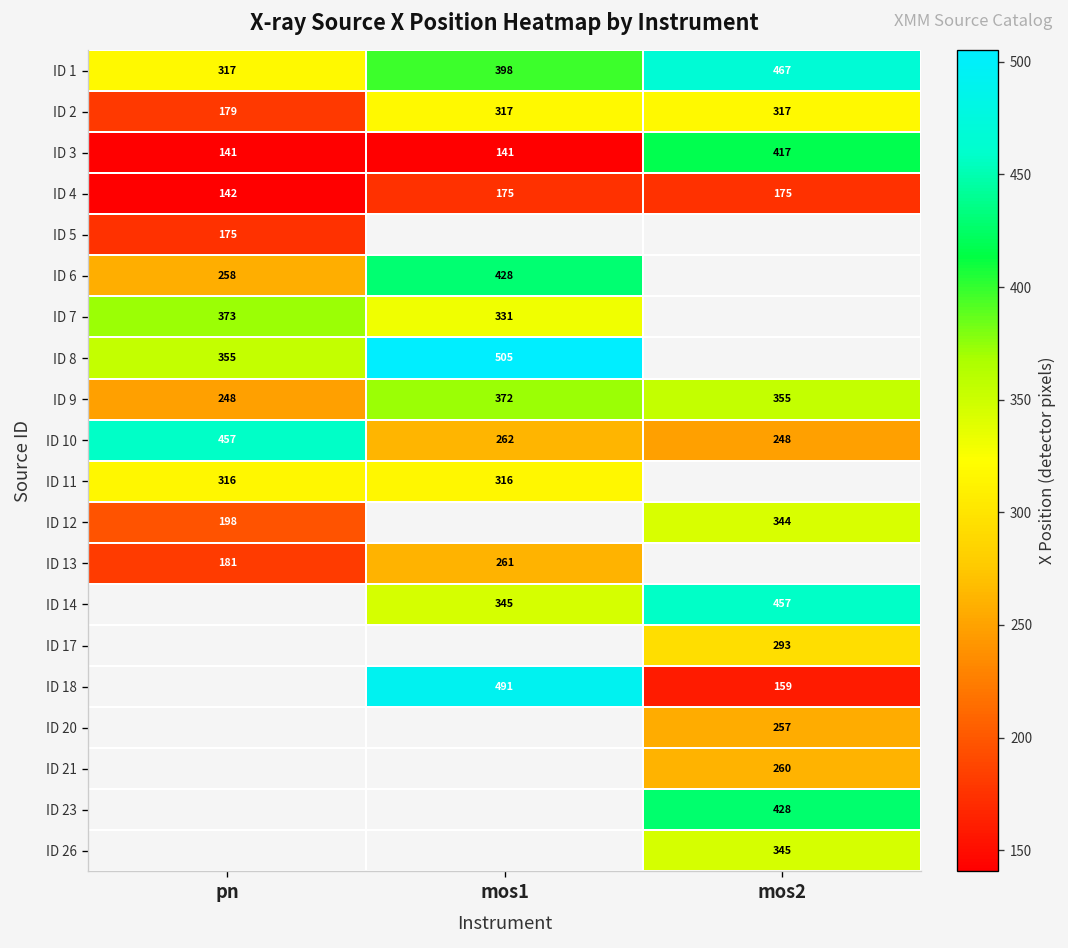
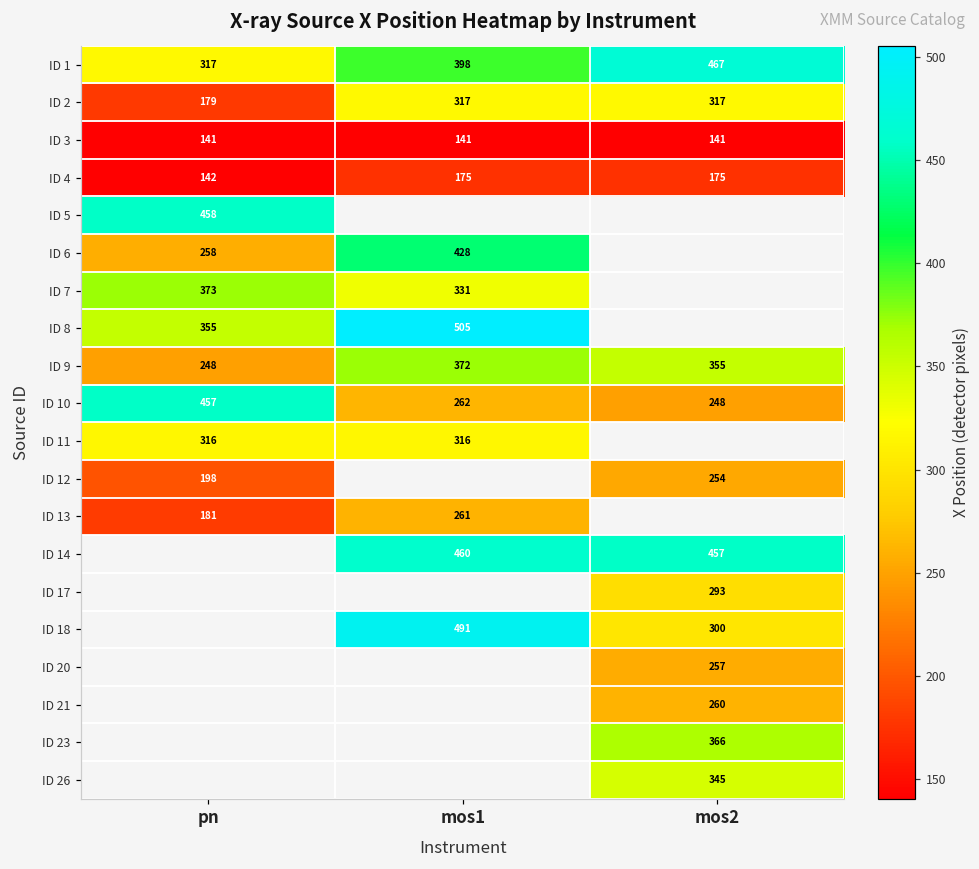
  {
    "ID 1": {
      "pn": 317,
      "mos1": 398,
      "mos2": 467
    },
    "ID 2": {
      "pn": 179,
      "mos1": 317,
      "mos2": 317
    },
    "ID 3": {
      "pn": 141,
      "mos1": 141,
-     "mos2": 417
+     "mos2": 141
    },
    "ID 4": {
      "pn": 142,
      "mos1": 175,
      "mos2": 175
    },
    "ID 5": {
-     "pn": 175
+     "pn": 458
    },
    "ID 6": {
      "pn": 258,
      "mos1": 428
    },
    "ID 7": {
      "pn": 373,
      "mos1": 331
    },
    "ID 8": {
      "pn": 355,
      "mos1": 505
    },
    "ID 9": {
      "pn": 248,
      "mos1": 372,
      "mos2": 355
    },
    "ID 10": {
      "pn": 457,
      "mos1": 262,
      "mos2": 248
    },
    "ID 11": {
      "pn": 316,
      "mos1": 316
    },
    "ID 12": {
      "pn": 198,
-     "mos2": 344
+     "mos2": 254
    },
    "ID 13": {
      "pn": 181,
      "mos1": 261
    },
    "ID 14": {
-     "mos1": 345,
+     "mos1": 460,
      "mos2": 457
    },
    "ID 17": {
      "mos2": 293
    },
    "ID 18": {
      "mos1": 491,
-     "mos2": 159
+     "mos2": 300
    },
    "ID 20": {
      "mos2": 257
    },
    "ID 21": {
      "mos2": 260
    },
    "ID 23": {
-     "mos2": 428
+     "mos2": 366
    },
    "ID 26": {
      "mos2": 345
    }
  }
